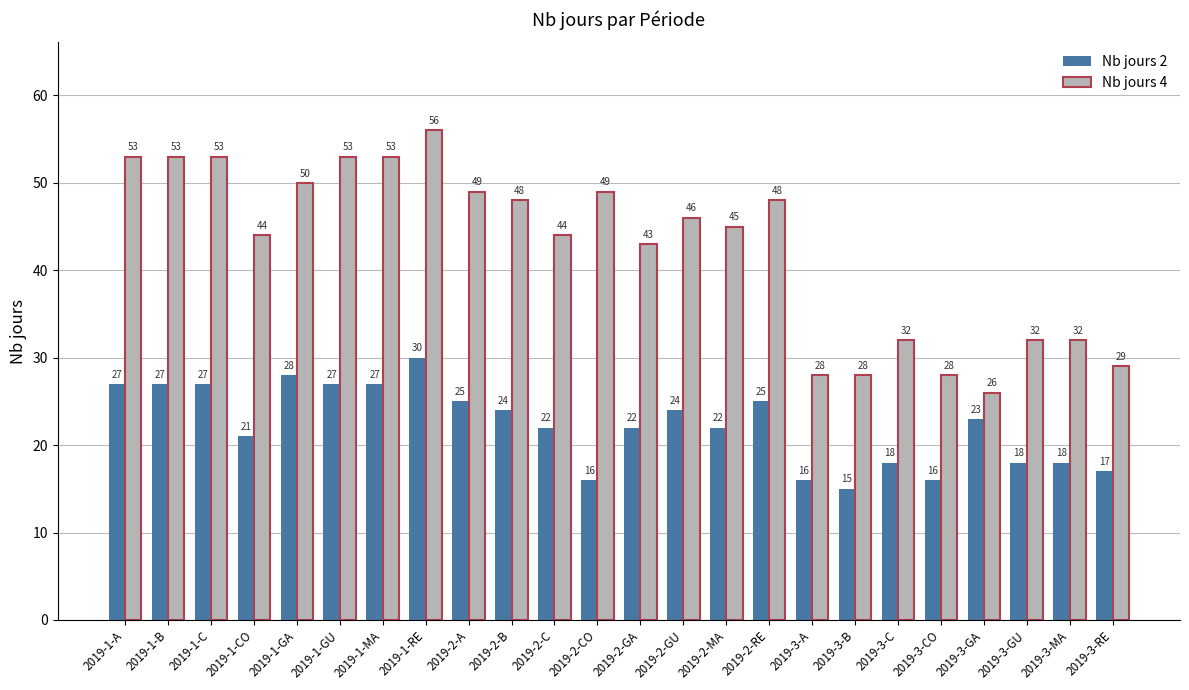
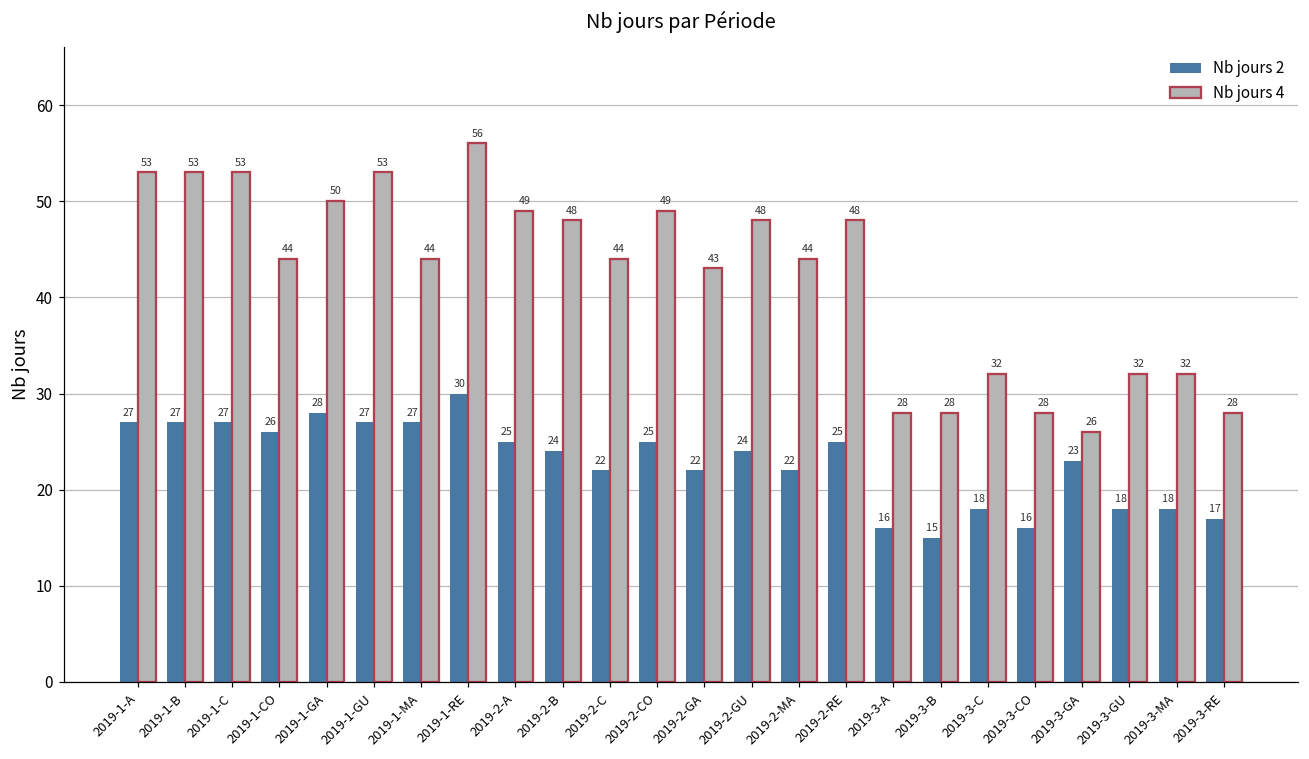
  {
    "Nb jours 2": {
      "2019-1-A": 27,
      "2019-1-B": 27,
      "2019-1-C": 27,
-     "2019-1-CO": 21,
+     "2019-1-CO": 26,
      "2019-1-GA": 28,
      "2019-1-GU": 27,
      "2019-1-MA": 27,
      "2019-1-RE": 30,
      "2019-2-A": 25,
      "2019-2-B": 24,
      "2019-2-C": 22,
-     "2019-2-CO": 16,
+     "2019-2-CO": 25,
      "2019-2-GA": 22,
      "2019-2-GU": 24,
      "2019-2-MA": 22,
      "2019-2-RE": 25,
      "2019-3-A": 16,
      "2019-3-B": 15,
      "2019-3-C": 18,
      "2019-3-CO": 16,
      "2019-3-GA": 23,
      "2019-3-GU": 18,
      "2019-3-MA": 18,
      "2019-3-RE": 17
    },
    "Nb jours 4": {
      "2019-1-A": 53,
      "2019-1-B": 53,
      "2019-1-C": 53,
      "2019-1-CO": 44,
      "2019-1-GA": 50,
      "2019-1-GU": 53,
-     "2019-1-MA": 53,
+     "2019-1-MA": 44,
      "2019-1-RE": 56,
      "2019-2-A": 49,
      "2019-2-B": 48,
      "2019-2-C": 44,
      "2019-2-CO": 49,
      "2019-2-GA": 43,
-     "2019-2-GU": 46,
-     "2019-2-MA": 45,
+     "2019-2-GU": 48,
+     "2019-2-MA": 44,
      "2019-2-RE": 48,
      "2019-3-A": 28,
      "2019-3-B": 28,
      "2019-3-C": 32,
      "2019-3-CO": 28,
      "2019-3-GA": 26,
      "2019-3-GU": 32,
      "2019-3-MA": 32,
-     "2019-3-RE": 29
+     "2019-3-RE": 28
    }
  }
